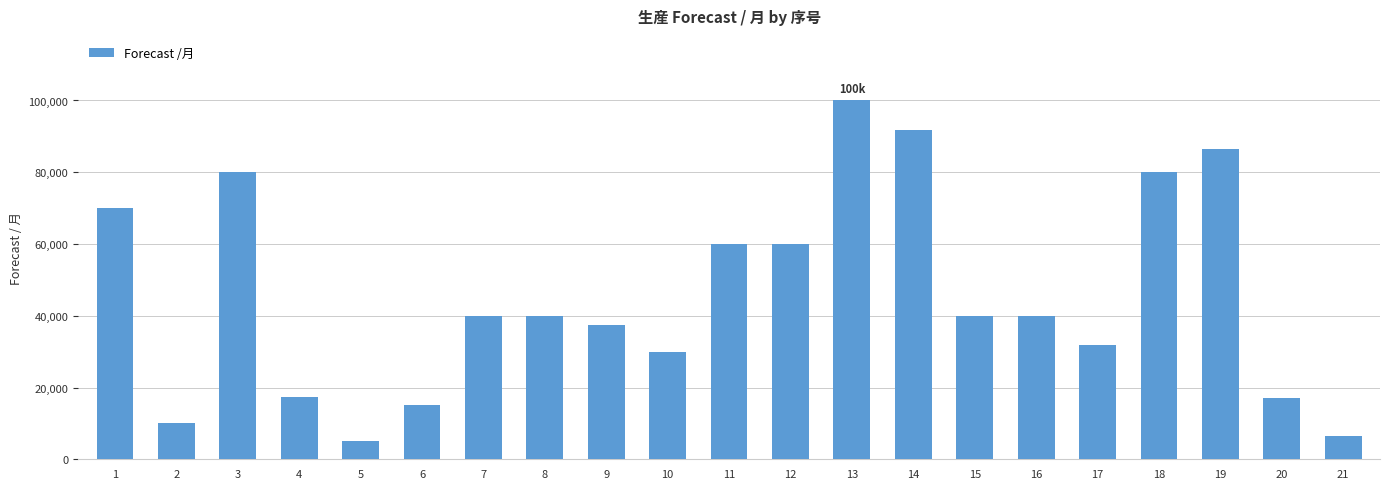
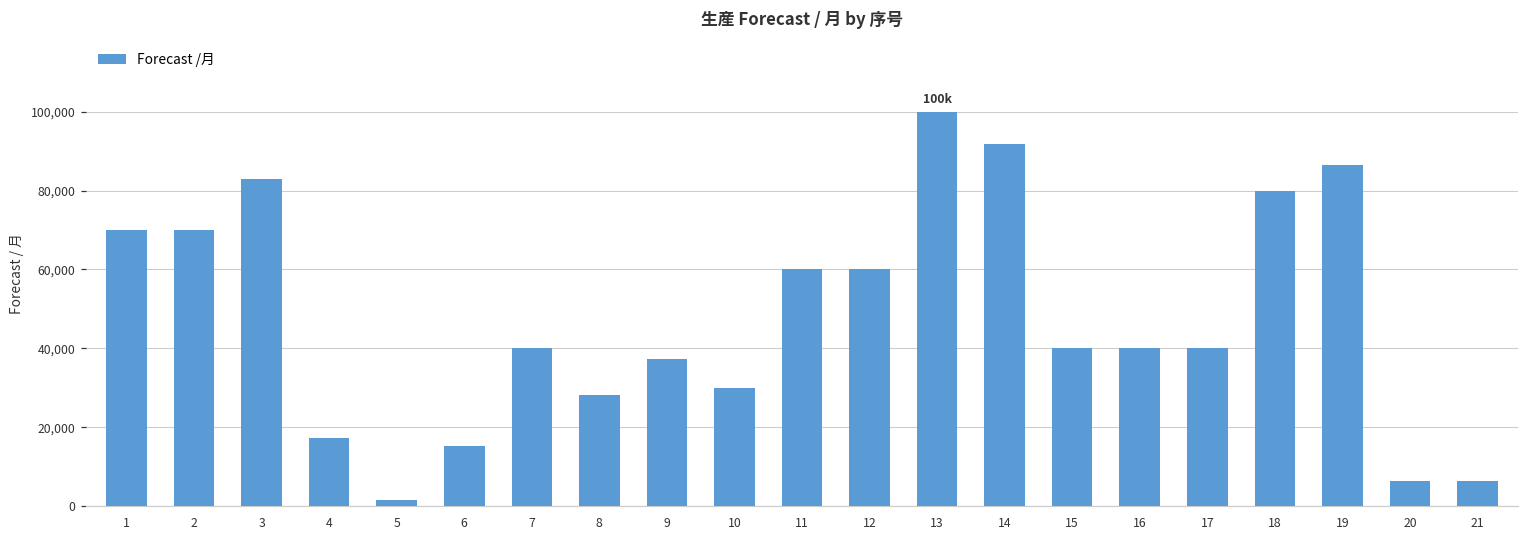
  {
    "1": "70,000",
-   "2": "10,000",
-   "3": "80,000",
+   "2": "70,000",
+   "3": "83,000",
    "4": "17,000",
-   "5": "5,000",
+   "5": "2,000",
    "6": "15,000",
    "7": "40,000",
-   "8": "40,000",
+   "8": "28,000",
    "9": "37,000",
    "10": "30,000",
    "11": "60,000",
    "12": "60,000",
    "14": "92,000",
    "15": "40,000",
    "16": "40,000",
-   "17": "32,000",
+   "17": "40,000",
    "18": "80,000",
    "19": "86,000",
-   "20": "17,000",
+   "20": "6,000",
    "21": "6,000"
  }
